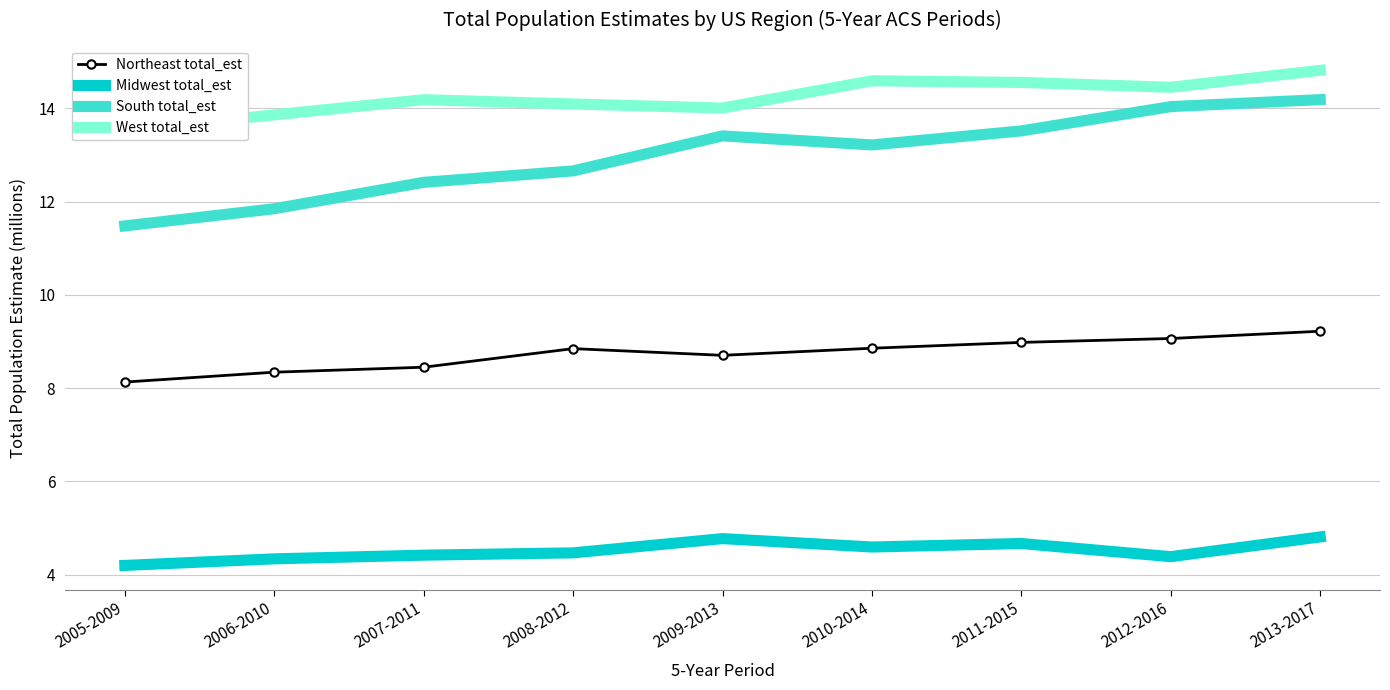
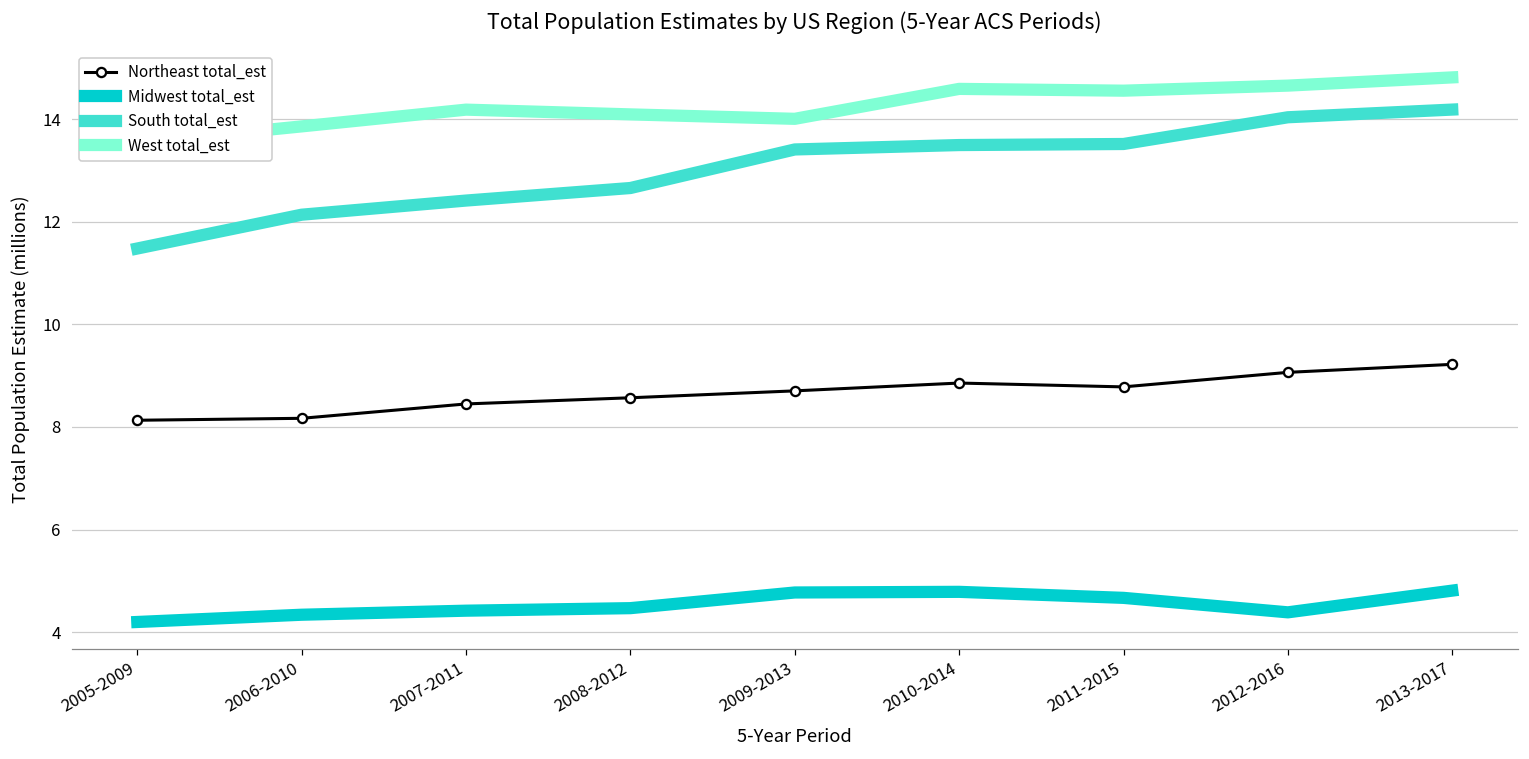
  {
    "Northeast total_est": {
      "2005-2009": 8.1,
-     "2006-2010": 8.3,
+     "2006-2010": 8.2,
      "2007-2011": 8.4,
-     "2008-2012": 8.8,
+     "2008-2012": 8.6,
      "2009-2013": 8.7,
      "2010-2014": 8.9,
-     "2011-2015": 9.0,
+     "2011-2015": 8.8,
      "2012-2016": 9.1,
      "2013-2017": 9.2
    },
    "Midwest total_est": {
      "2005-2009": 4.2,
      "2006-2010": 4.3,
      "2007-2011": 4.4,
      "2008-2012": 4.5,
      "2009-2013": 4.8,
-     "2010-2014": 4.6,
+     "2010-2014": 4.8,
      "2011-2015": 4.7,
      "2012-2016": 4.4,
      "2013-2017": 4.8
    },
    "South total_est": {
      "2005-2009": 11.5,
-     "2006-2010": 11.8,
+     "2006-2010": 12.1,
      "2007-2011": 12.4,
      "2008-2012": 12.7,
      "2009-2013": 13.4,
-     "2010-2014": 13.2,
+     "2010-2014": 13.5,
      "2011-2015": 13.5,
      "2012-2016": 14.0,
      "2013-2017": 14.2
    },
    "West total_est": {
      "2006-2010": 13.9,
      "2007-2011": 14.2,
      "2008-2012": 14.1,
      "2009-2013": 14.0,
      "2010-2014": 14.6,
      "2011-2015": 14.6,
-     "2012-2016": 14.5,
+     "2012-2016": 14.7,
      "2013-2017": 14.8
    }
  }
